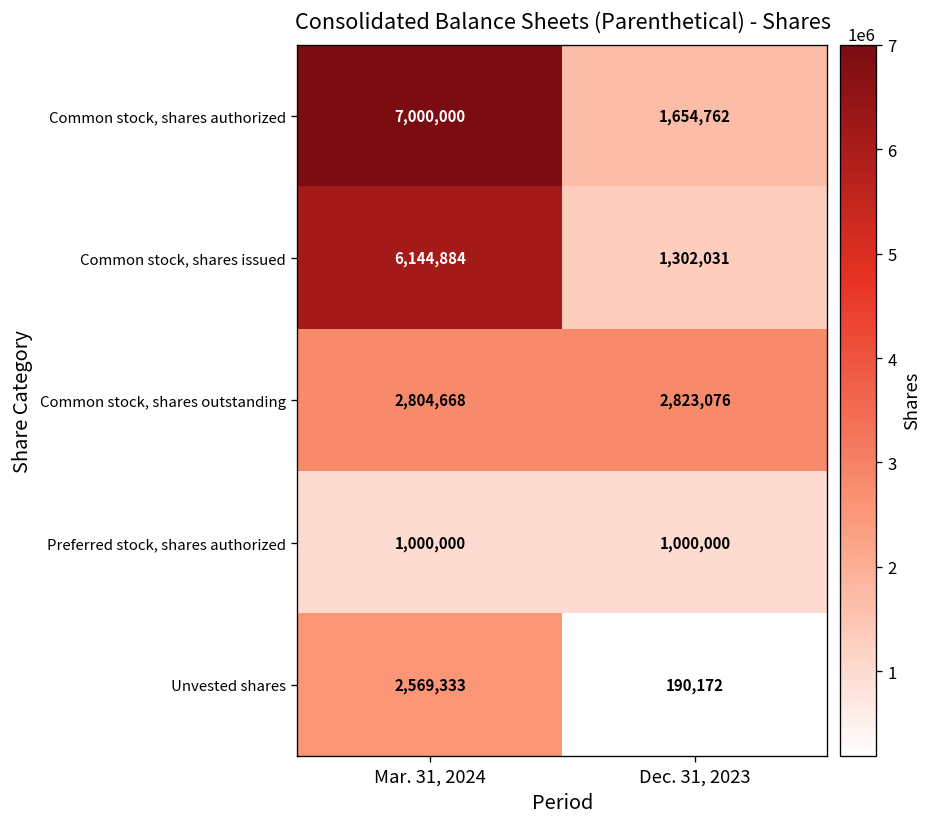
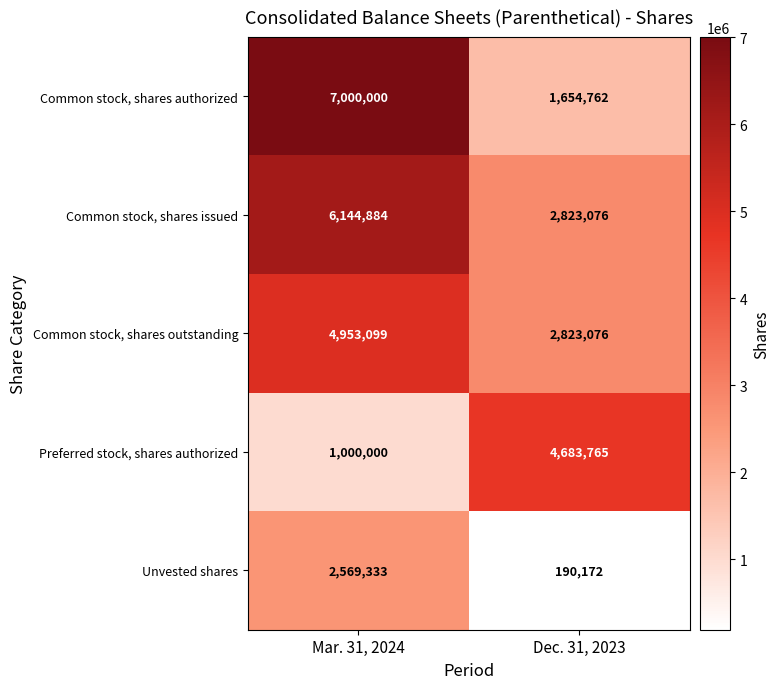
  {
    "Common stock, shares authorized": {
      "Mar. 31, 2024": "7,000,000",
      "Dec. 31, 2023": "1,654,762"
    },
    "Common stock, shares issued": {
      "Mar. 31, 2024": "6,144,884",
-     "Dec. 31, 2023": "1,302,031"
+     "Dec. 31, 2023": "2,823,076"
    },
    "Common stock, shares outstanding": {
-     "Mar. 31, 2024": "2,804,668",
+     "Mar. 31, 2024": "4,953,099",
      "Dec. 31, 2023": "2,823,076"
    },
    "Preferred stock, shares authorized": {
      "Mar. 31, 2024": "1,000,000",
-     "Dec. 31, 2023": "1,000,000"
+     "Dec. 31, 2023": "4,683,765"
    },
    "Unvested shares": {
      "Mar. 31, 2024": "2,569,333",
      "Dec. 31, 2023": "190,172"
    }
  }
